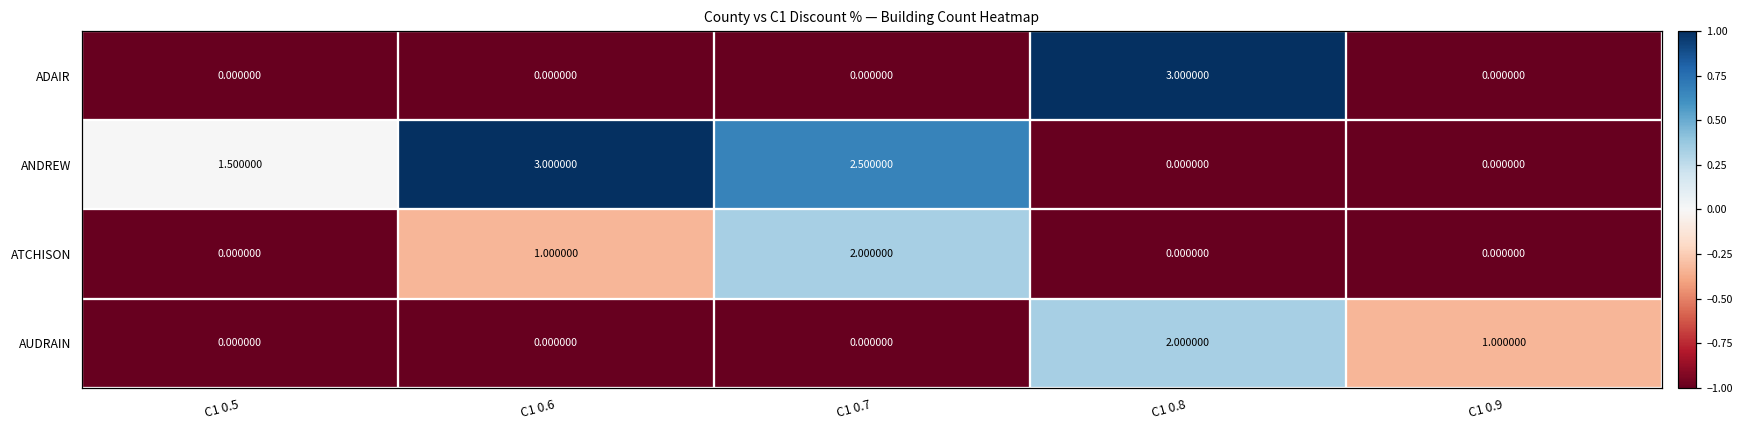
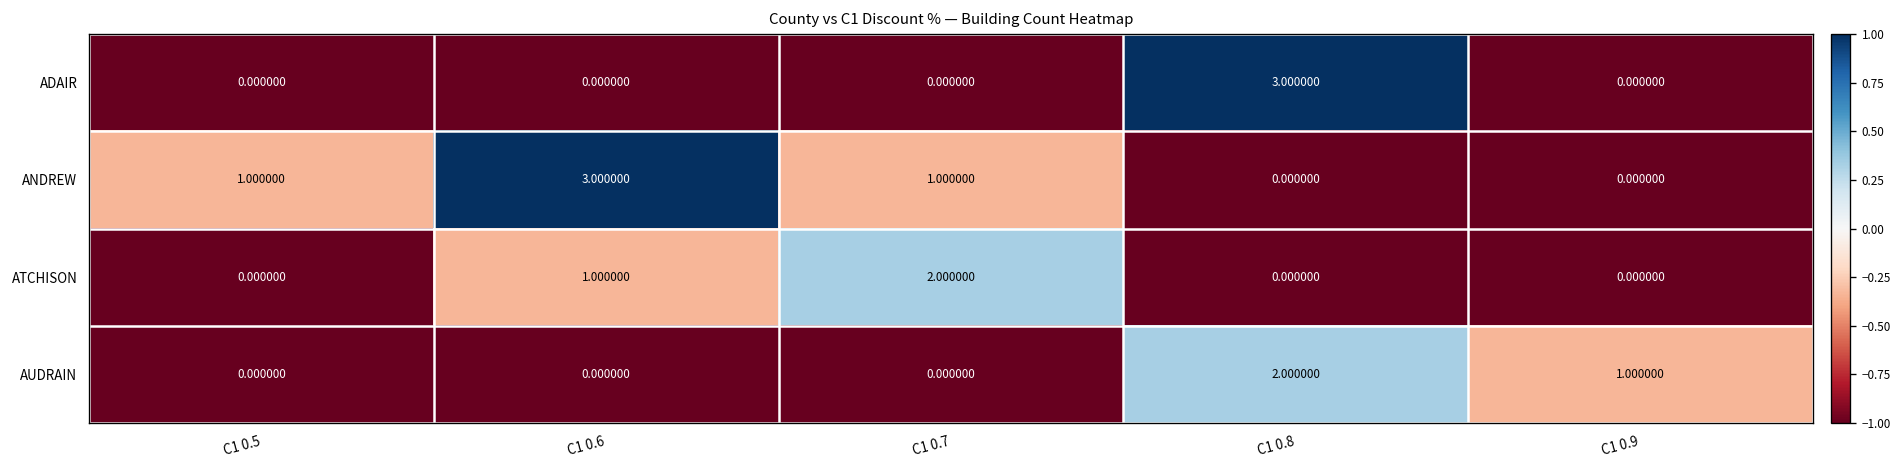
  {
    "ADAIR": {
      "C1 0.5": 0.000000,
      "C1 0.6": 0.000000,
      "C1 0.7": 0.000000,
      "C1 0.8": 3.000000,
      "C1 0.9": 0.000000
    },
    "ANDREW": {
-     "C1 0.5": 1.500000,
+     "C1 0.5": 1.000000,
      "C1 0.6": 3.000000,
-     "C1 0.7": 2.500000,
+     "C1 0.7": 1.000000,
      "C1 0.8": 0.000000,
      "C1 0.9": 0.000000
    },
    "ATCHISON": {
      "C1 0.5": 0.000000,
      "C1 0.6": 1.000000,
      "C1 0.7": 2.000000,
      "C1 0.8": 0.000000,
      "C1 0.9": 0.000000
    },
    "AUDRAIN": {
      "C1 0.5": 0.000000,
      "C1 0.6": 0.000000,
      "C1 0.7": 0.000000,
      "C1 0.8": 2.000000,
      "C1 0.9": 1.000000
    }
  }
